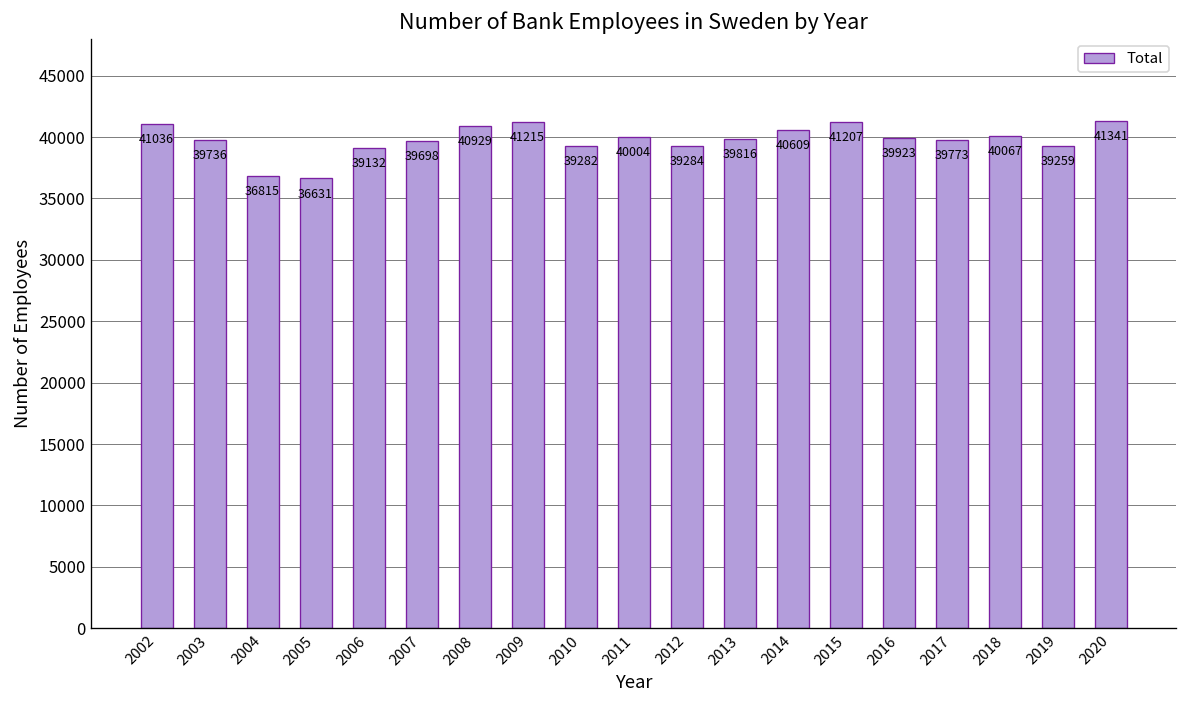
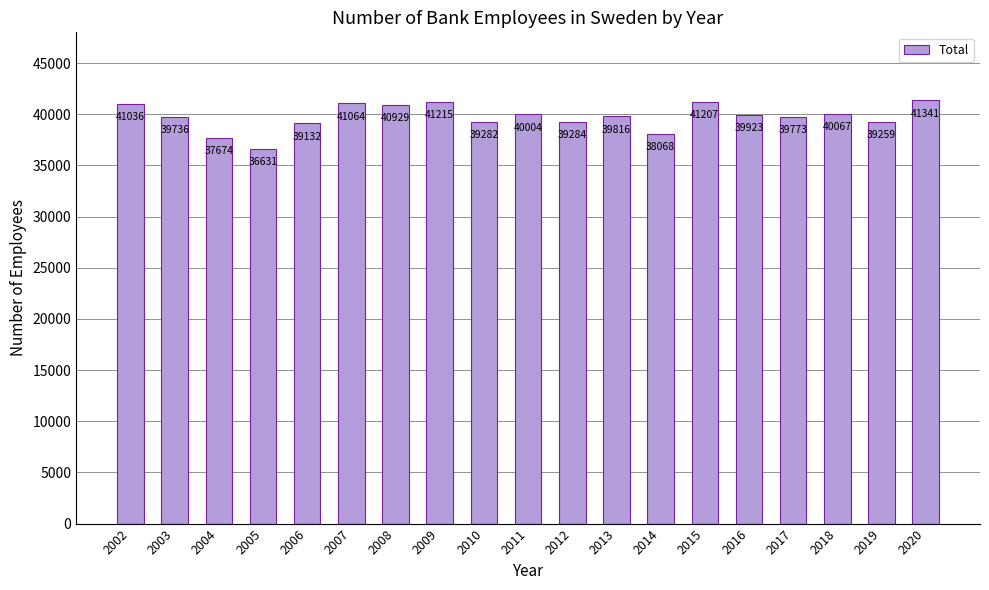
  {
    "2002": 41036,
    "2003": 39736,
-   "2004": 36815,
+   "2004": 37674,
    "2005": 36631,
    "2006": 39132,
-   "2007": 39698,
+   "2007": 41064,
    "2008": 40929,
    "2009": 41215,
    "2010": 39282,
    "2011": 40004,
    "2012": 39284,
    "2013": 39816,
-   "2014": 40609,
+   "2014": 38068,
    "2015": 41207,
    "2016": 39923,
    "2017": 39773,
    "2018": 40067,
    "2019": 39259,
    "2020": 41341
  }
